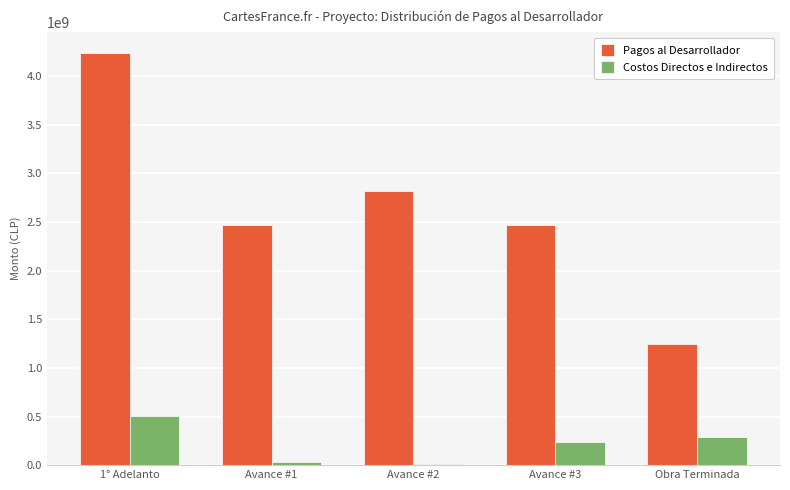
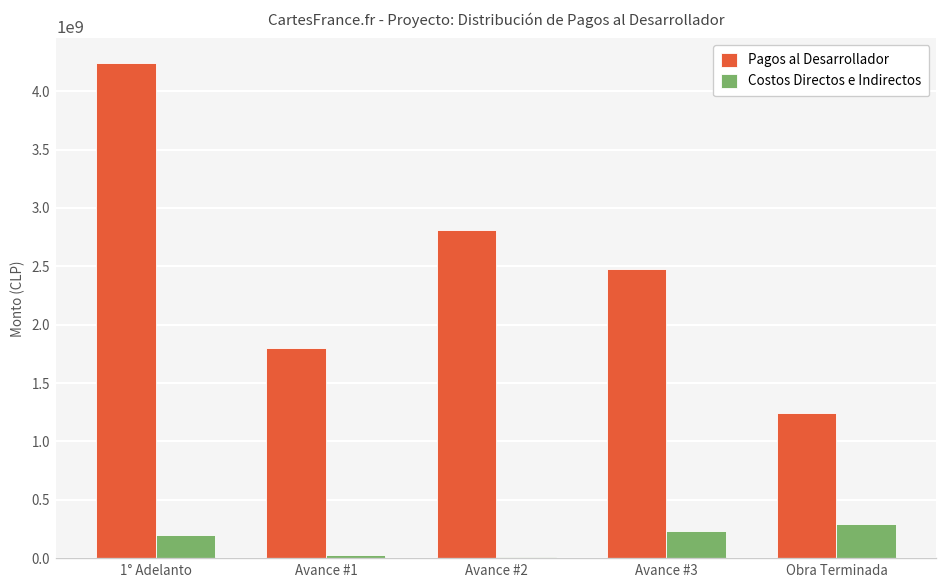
  {
    "Pagos al Desarrollador": {
      "1° Adelanto": 4200000000,
-     "Avance #1": 2500000000,
+     "Avance #1": 1800000000,
      "Avance #2": 2800000000,
      "Avance #3": 2500000000,
      "Obra Terminada": 1200000000
    },
    "Costos Directos e Indirectos": {
-     "1° Adelanto": 500000000,
+     "1° Adelanto": 200000000,
      "Avance #1": 0,
      "Avance #3": 200000000,
      "Obra Terminada": 300000000
    }
  }
